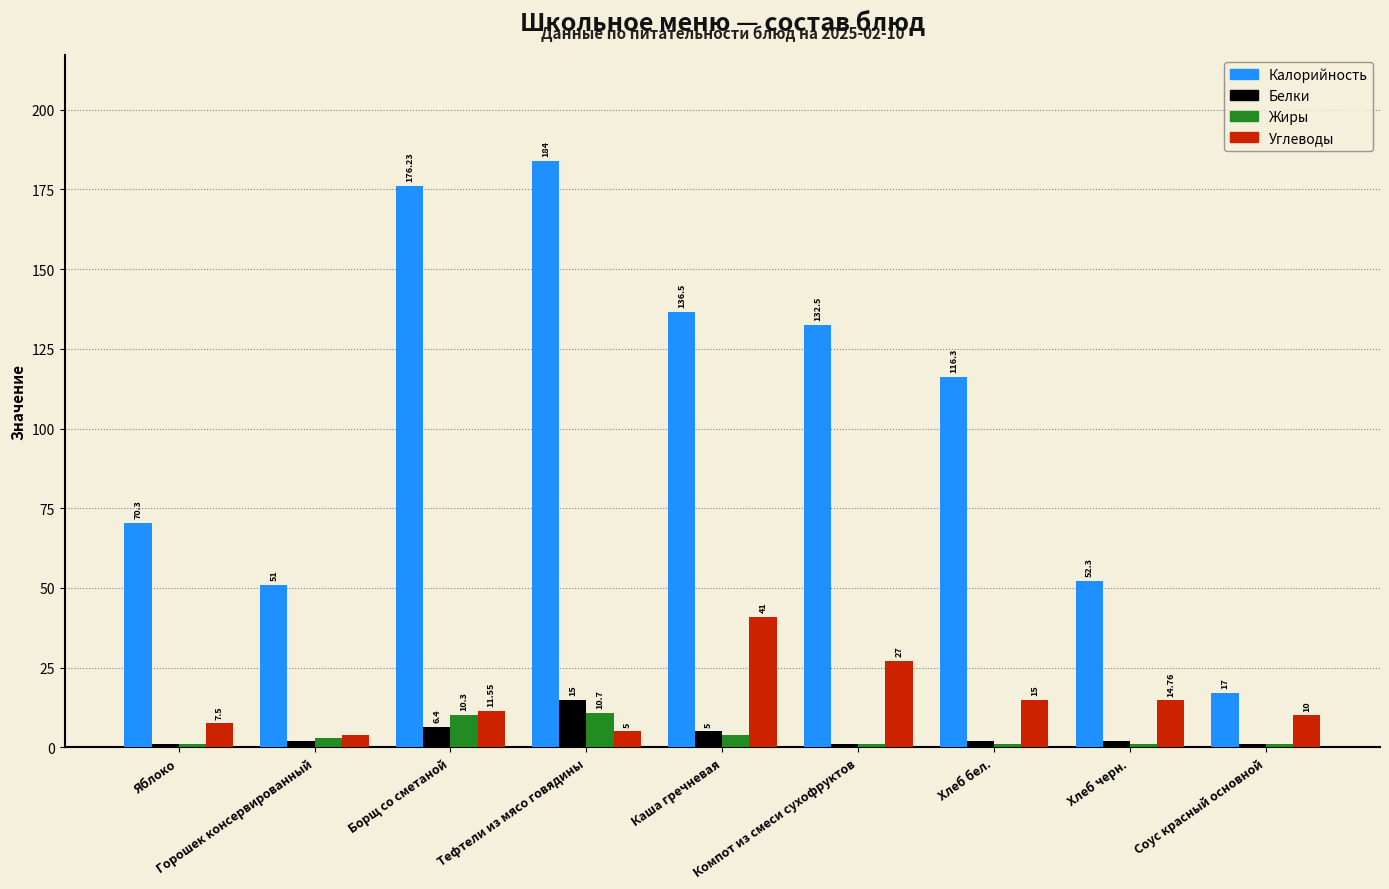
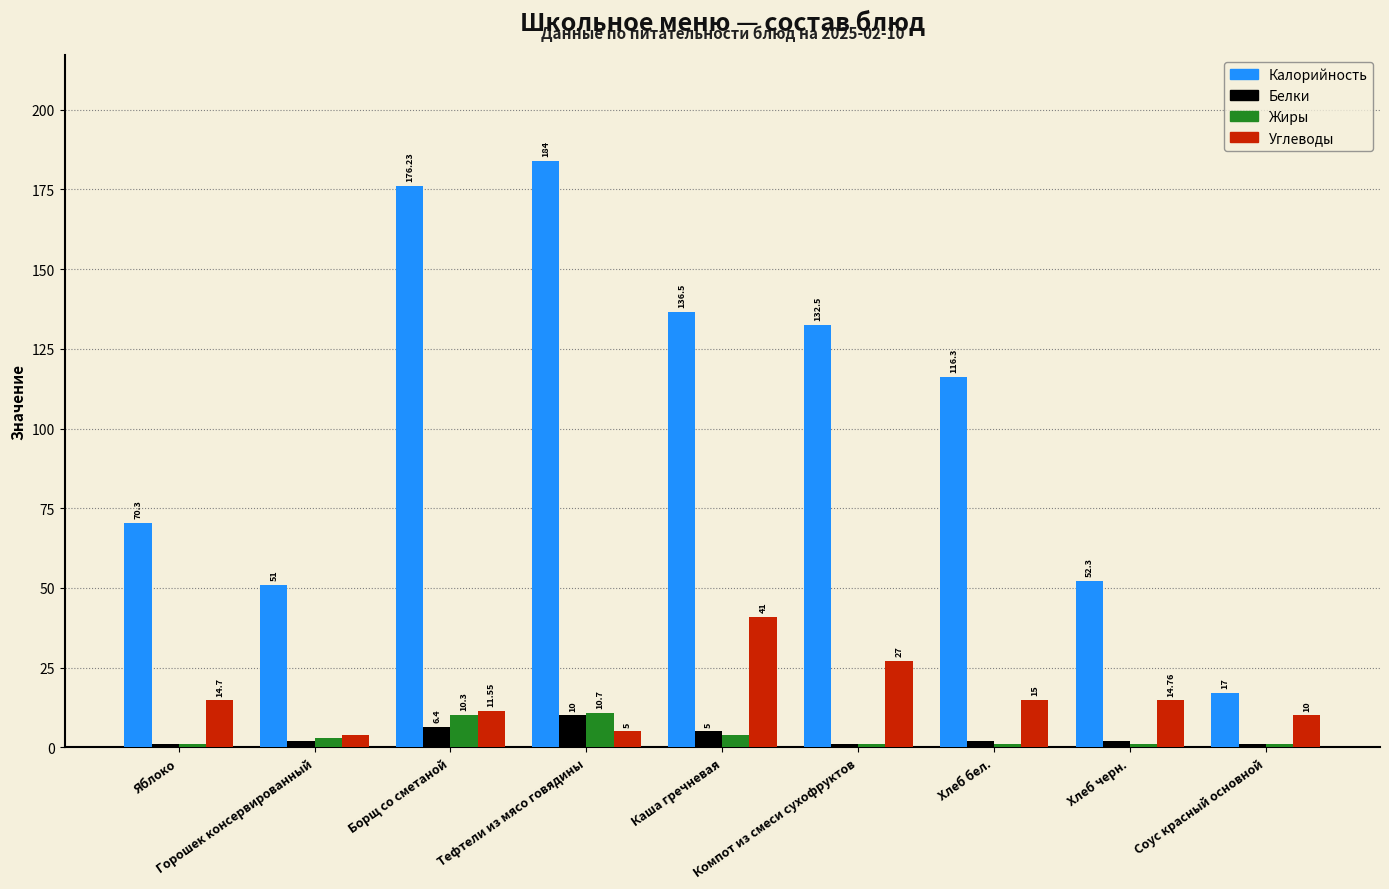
  {
    "Калорийность": {
      "Яблоко": 70.3,
      "Горошек консервированный": 51,
      "Борщ со сметаной": 176.23,
      "Тефтели из мясо говядины": 184,
      "Каша гречневая": 136.5,
      "Компот из смеси сухофруктов": 132.5,
      "Хлеб бел.": 116.3,
      "Хлеб черн.": 52.3,
      "Соус красный основной": 17
    },
    "Белки": {
      "Борщ со сметаной": 6.4,
-     "Тефтели из мясо говядины": 15,
+     "Тефтели из мясо говядины": 10,
      "Каша гречневая": 5
    },
    "Жиры": {
      "Борщ со сметаной": 10.3,
      "Тефтели из мясо говядины": 10.7
    },
    "Углеводы": {
-     "Яблоко": 7.5,
+     "Яблоко": 14.7,
      "Борщ со сметаной": 11.55,
      "Тефтели из мясо говядины": 5,
      "Каша гречневая": 41,
      "Компот из смеси сухофруктов": 27,
      "Хлеб бел.": 15,
      "Хлеб черн.": 14.76,
      "Соус красный основной": 10
    }
  }
